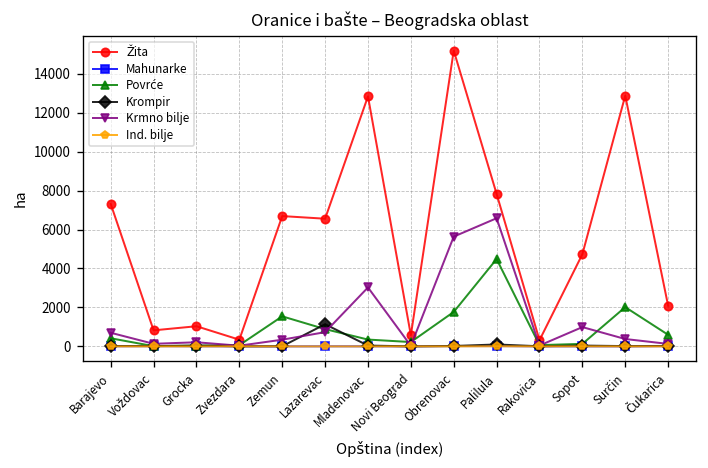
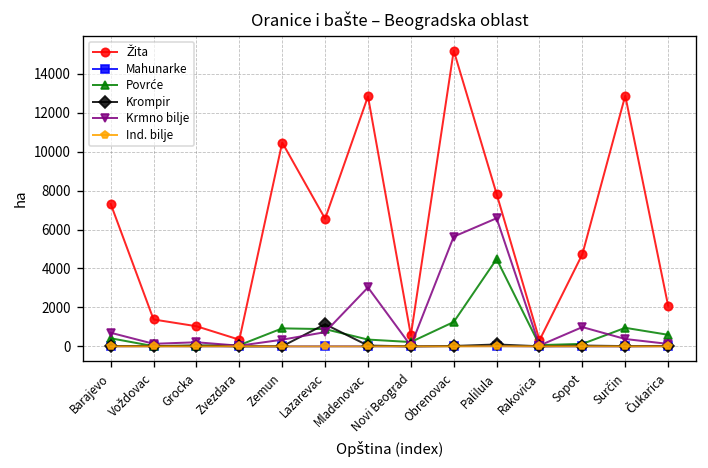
  {
    "Žita": {
      "Barajevo": 7300,
-     "Voždovac": 800,
+     "Voždovac": 1400,
      "Grocka": 1000,
      "Zvezdara": 300,
-     "Zemun": 6700,
+     "Zemun": 10500,
      "Lazarevac": 6600,
      "Mladenovac": 12800,
      "Novi Beograd": 600,
      "Obrenovac": 15200,
      "Palilula": 7800,
      "Rakovica": 300,
      "Sopot": 4700,
      "Surčin": 12900,
      "Čukarica": 2100
    },
    "Povrće": {
      "Barajevo": 400,
-     "Zemun": 1500,
+     "Zemun": 900,
      "Mladenovac": 400,
      "Novi Beograd": 200,
-     "Obrenovac": 1800,
+     "Obrenovac": 1300,
      "Palilula": 4500,
-     "Surčin": 2000,
+     "Surčin": 1000,
      "Čukarica": 600
    },
    "Krompir": {
      "Lazarevac": 1100
    },
    "Krmno bilje": {
      "Barajevo": 700,
      "Grocka": 200,
      "Zemun": 300,
      "Mladenovac": 3000,
      "Obrenovac": 5600,
      "Palilula": 6600,
      "Sopot": 1000,
      "Surčin": 400
    }
  }
